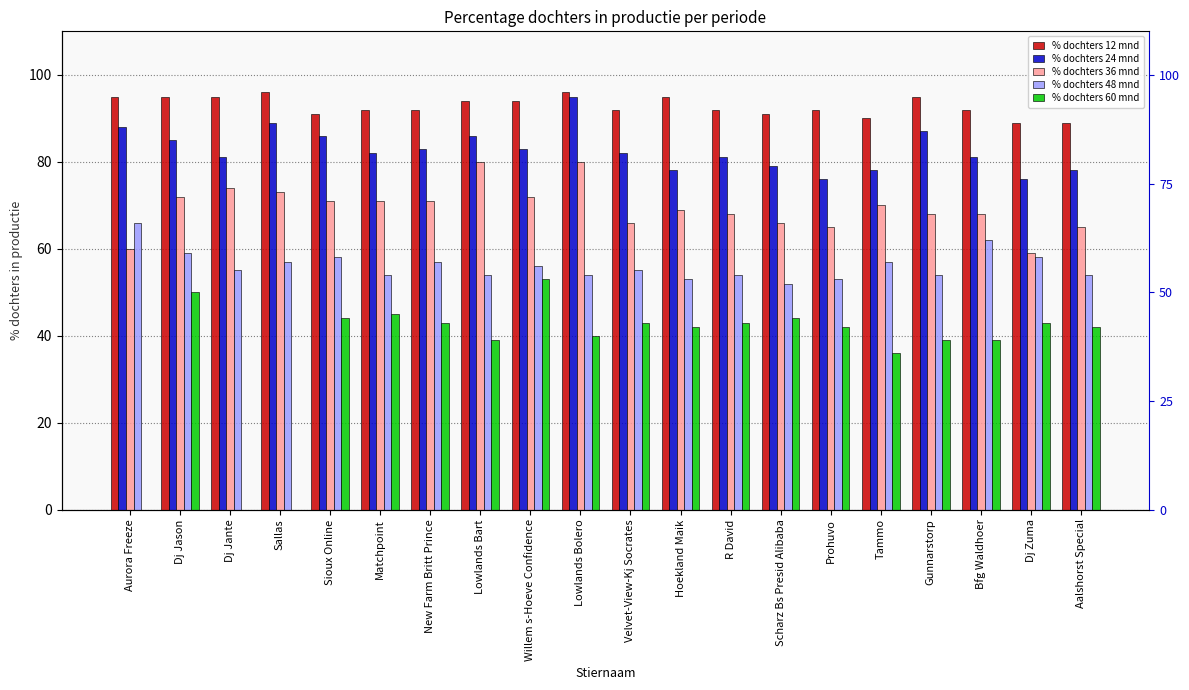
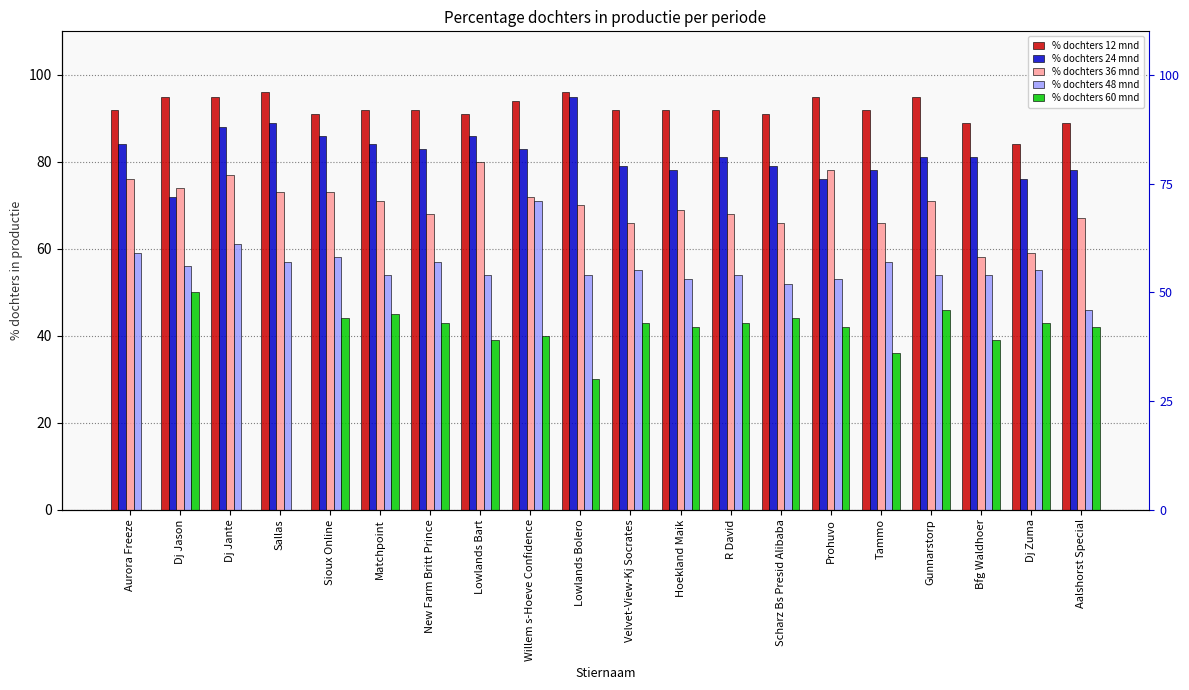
  {
    "% dochters 12 mnd": {
-     "Aurora Freeze": 95,
+     "Aurora Freeze": 92,
      "Dj Jason": 95,
      "Dj Jante": 95,
      "Sallas": 96,
      "Sioux Online": 91,
      "Matchpoint": 92,
      "New Farm Britt Prince": 92,
-     "Lowlands Bart": 94,
+     "Lowlands Bart": 91,
      "Willem s-Hoeve Confidence": 94,
      "Lowlands Bolero": 96,
      "Velvet-View-Kj Socrates": 92,
-     "Hoekland Maik": 95,
+     "Hoekland Maik": 92,
      "R David": 92,
      "Scharz Bs Presid Alibaba": 91,
-     "Prohuvo": 92,
-     "Tammo": 90,
+     "Prohuvo": 95,
+     "Tammo": 92,
      "Gunnarstorp": 95,
-     "Bfg Waldhoer": 92,
-     "Dj Zuma": 89,
+     "Bfg Waldhoer": 89,
+     "Dj Zuma": 84,
      "Aalshorst Special": 89
    },
    "% dochters 24 mnd": {
-     "Aurora Freeze": 88,
-     "Dj Jason": 85,
-     "Dj Jante": 81,
+     "Aurora Freeze": 84,
+     "Dj Jason": 72,
+     "Dj Jante": 88,
      "Sallas": 89,
      "Sioux Online": 86,
-     "Matchpoint": 82,
+     "Matchpoint": 84,
      "New Farm Britt Prince": 83,
      "Lowlands Bart": 86,
      "Willem s-Hoeve Confidence": 83,
      "Lowlands Bolero": 95,
-     "Velvet-View-Kj Socrates": 82,
+     "Velvet-View-Kj Socrates": 79,
      "Hoekland Maik": 78,
      "R David": 81,
      "Scharz Bs Presid Alibaba": 79,
      "Prohuvo": 76,
      "Tammo": 78,
-     "Gunnarstorp": 87,
+     "Gunnarstorp": 81,
      "Bfg Waldhoer": 81,
      "Dj Zuma": 76,
      "Aalshorst Special": 78
    },
    "% dochters 36 mnd": {
-     "Aurora Freeze": 60,
-     "Dj Jason": 72,
-     "Dj Jante": 74,
+     "Aurora Freeze": 76,
+     "Dj Jason": 74,
+     "Dj Jante": 77,
      "Sallas": 73,
-     "Sioux Online": 71,
+     "Sioux Online": 73,
      "Matchpoint": 71,
-     "New Farm Britt Prince": 71,
+     "New Farm Britt Prince": 68,
      "Lowlands Bart": 80,
      "Willem s-Hoeve Confidence": 72,
-     "Lowlands Bolero": 80,
+     "Lowlands Bolero": 70,
      "Velvet-View-Kj Socrates": 66,
      "Hoekland Maik": 69,
      "R David": 68,
      "Scharz Bs Presid Alibaba": 66,
-     "Prohuvo": 65,
-     "Tammo": 70,
-     "Gunnarstorp": 68,
-     "Bfg Waldhoer": 68,
+     "Prohuvo": 78,
+     "Tammo": 66,
+     "Gunnarstorp": 71,
+     "Bfg Waldhoer": 58,
      "Dj Zuma": 59,
-     "Aalshorst Special": 65
+     "Aalshorst Special": 67
    },
    "% dochters 48 mnd": {
-     "Aurora Freeze": 66,
-     "Dj Jason": 59,
-     "Dj Jante": 55,
+     "Aurora Freeze": 59,
+     "Dj Jason": 56,
+     "Dj Jante": 61,
      "Sallas": 57,
      "Sioux Online": 58,
      "Matchpoint": 54,
      "New Farm Britt Prince": 57,
      "Lowlands Bart": 54,
-     "Willem s-Hoeve Confidence": 56,
+     "Willem s-Hoeve Confidence": 71,
      "Lowlands Bolero": 54,
      "Velvet-View-Kj Socrates": 55,
      "Hoekland Maik": 53,
      "R David": 54,
      "Scharz Bs Presid Alibaba": 52,
      "Prohuvo": 53,
      "Tammo": 57,
      "Gunnarstorp": 54,
-     "Bfg Waldhoer": 62,
-     "Dj Zuma": 58,
-     "Aalshorst Special": 54
+     "Bfg Waldhoer": 54,
+     "Dj Zuma": 55,
+     "Aalshorst Special": 46
    },
    "% dochters 60 mnd": {
      "Aurora Freeze": 0,
      "Dj Jason": 50,
      "Dj Jante": 0,
      "Sallas": 0,
      "Sioux Online": 44,
      "Matchpoint": 45,
      "New Farm Britt Prince": 43,
      "Lowlands Bart": 39,
-     "Willem s-Hoeve Confidence": 53,
-     "Lowlands Bolero": 40,
+     "Willem s-Hoeve Confidence": 40,
+     "Lowlands Bolero": 30,
      "Velvet-View-Kj Socrates": 43,
      "Hoekland Maik": 42,
      "R David": 43,
      "Scharz Bs Presid Alibaba": 44,
      "Prohuvo": 42,
      "Tammo": 36,
-     "Gunnarstorp": 39,
+     "Gunnarstorp": 46,
      "Bfg Waldhoer": 39,
      "Dj Zuma": 43,
      "Aalshorst Special": 42
    }
  }
